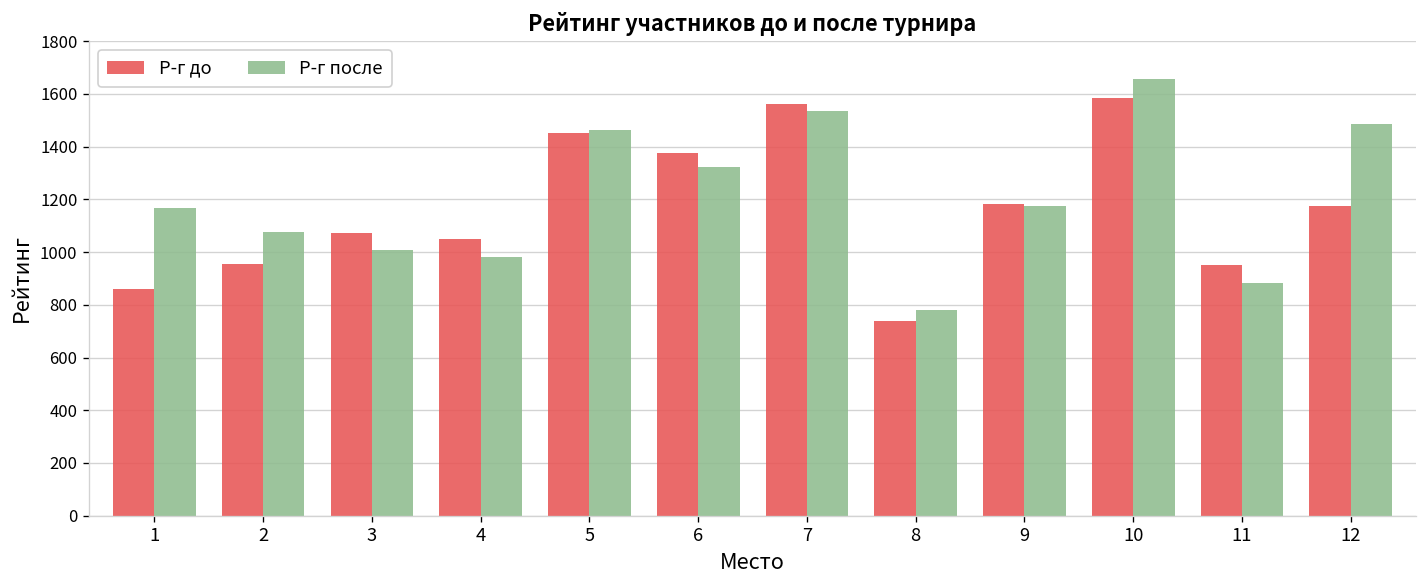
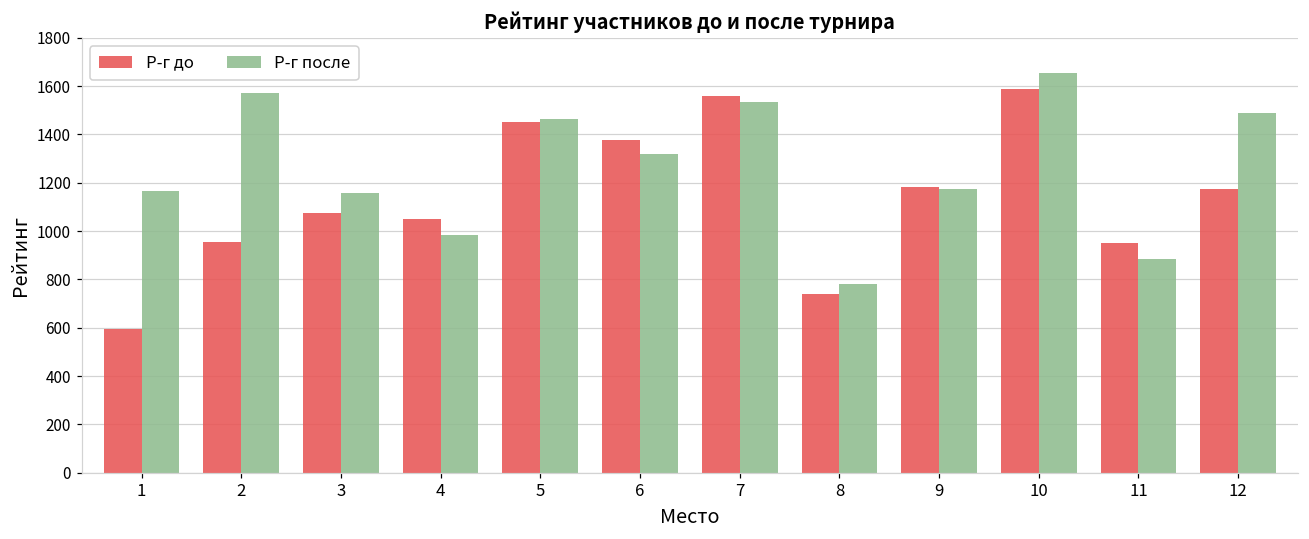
  {
    "Р-г до": {
-     "1": 860,
+     "1": 590,
      "2": 950,
      "3": 1070,
      "4": 1050,
      "5": 1450,
      "6": 1380,
      "7": 1560,
      "8": 740,
      "9": 1180,
      "10": 1590,
      "11": 950,
      "12": 1170
    },
    "Р-г после": {
      "1": 1170,
-     "2": 1080,
-     "3": 1010,
+     "2": 1570,
+     "3": 1160,
      "4": 980,
      "5": 1470,
      "6": 1320,
      "7": 1540,
      "8": 780,
      "9": 1170,
      "10": 1660,
      "11": 880,
      "12": 1490
    }
  }
